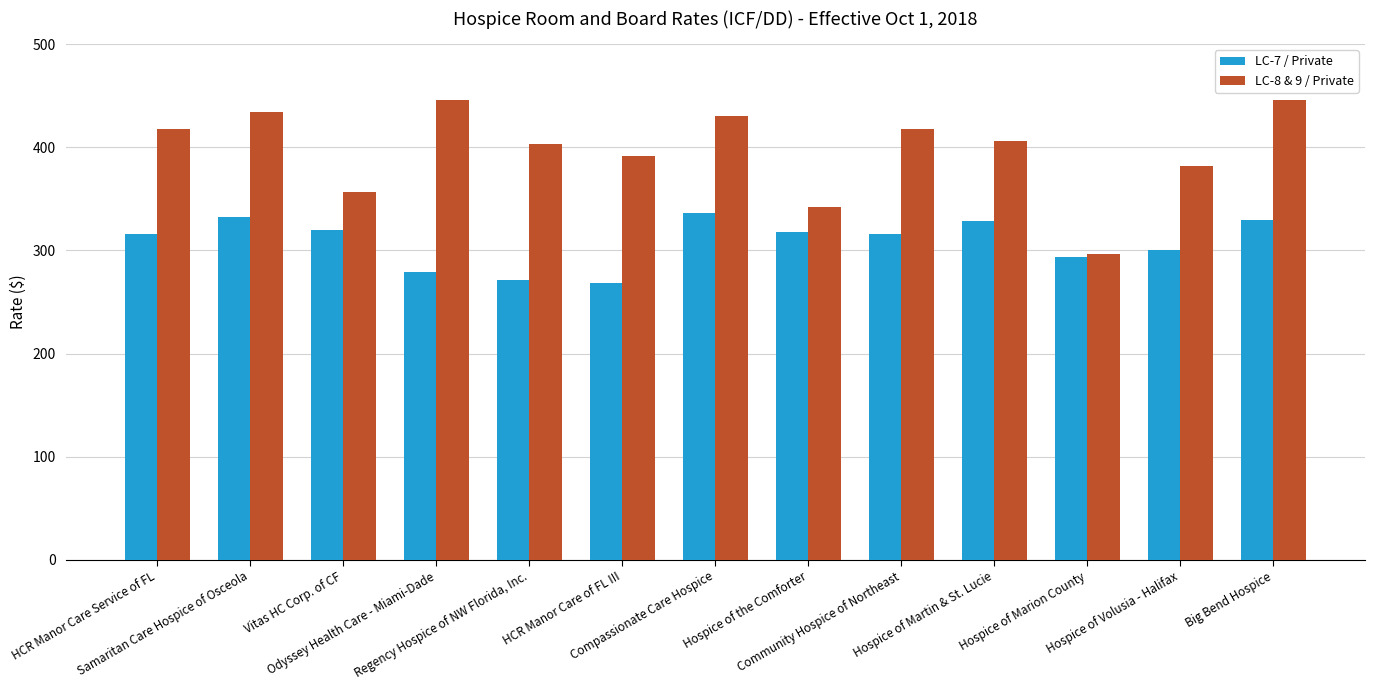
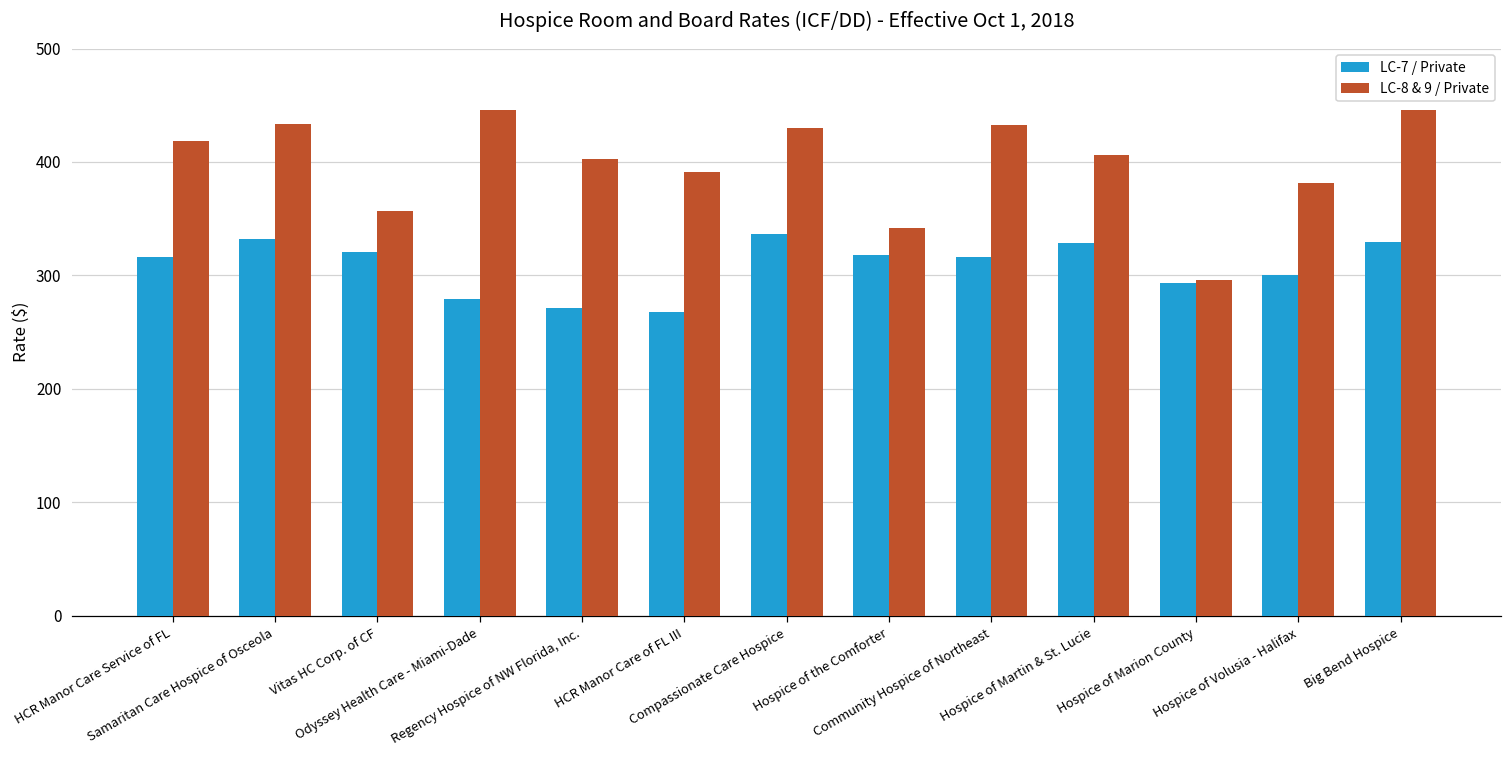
  {
    "LC-7 / Private": {
      "HCR Manor Care Service of FL": 316,
      "Samaritan Care Hospice of Osceola": 332,
      "Vitas HC Corp. of CF": 320,
      "Odyssey Health Care - Miami-Dade": 279,
      "Regency Hospice of NW Florida, Inc.": 272,
      "HCR Manor Care of FL III": 268,
      "Compassionate Care Hospice": 337,
      "Hospice of the Comforter": 318,
      "Community Hospice of Northeast": 316,
      "Hospice of Martin & St. Lucie": 329,
      "Hospice of Marion County": 293,
      "Hospice of Volusia - Halifax": 301,
      "Big Bend Hospice": 329
    },
    "LC-8 & 9 / Private": {
      "HCR Manor Care Service of FL": 418,
      "Samaritan Care Hospice of Osceola": 434,
      "Vitas HC Corp. of CF": 357,
      "Odyssey Health Care - Miami-Dade": 446,
      "Regency Hospice of NW Florida, Inc.": 403,
      "HCR Manor Care of FL III": 391,
      "Compassionate Care Hospice": 430,
      "Hospice of the Comforter": 342,
-     "Community Hospice of Northeast": 418,
+     "Community Hospice of Northeast": 433,
      "Hospice of Martin & St. Lucie": 406,
      "Hospice of Marion County": 296,
      "Hospice of Volusia - Halifax": 381,
      "Big Bend Hospice": 446
    }
  }
